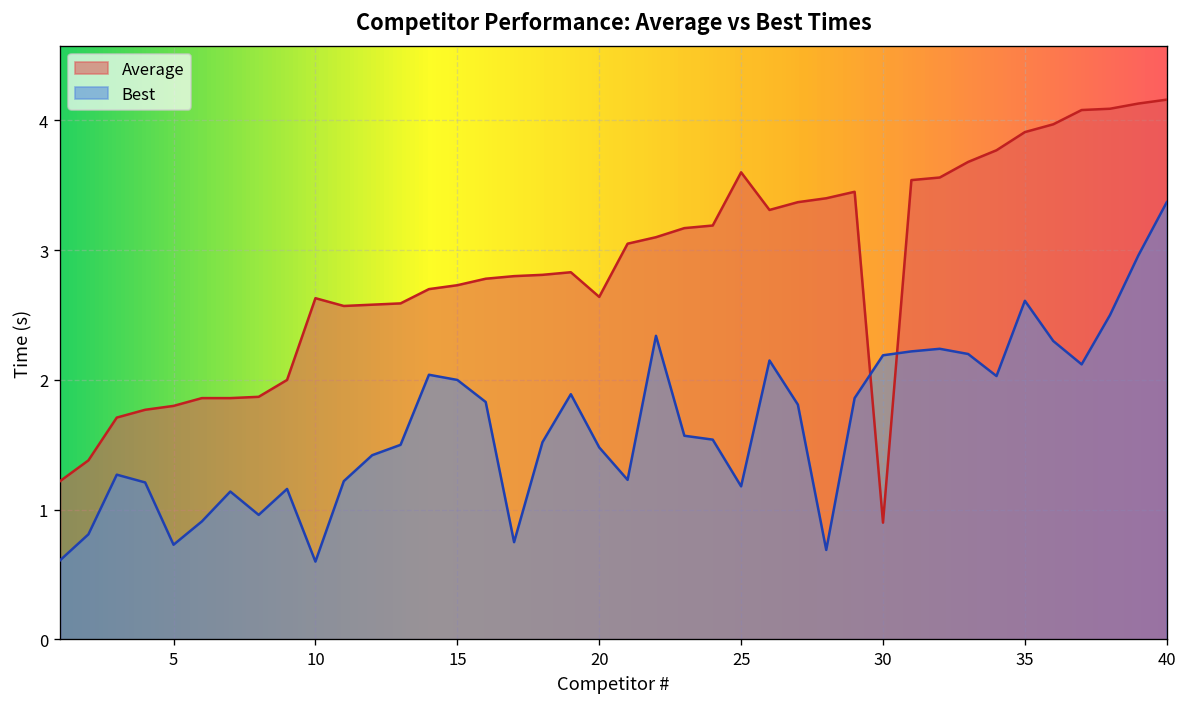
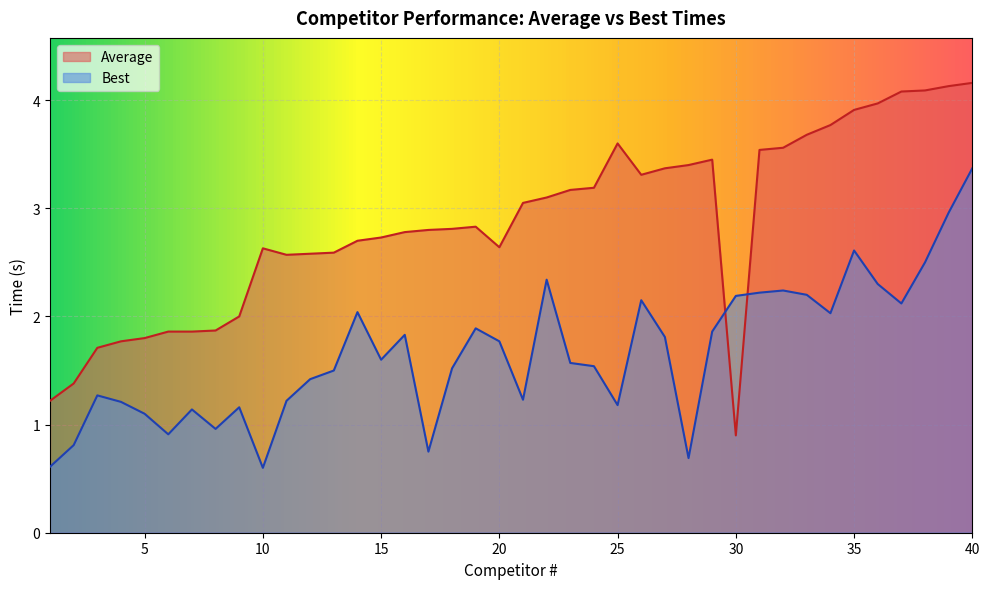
  {
    "Average": {
      "5": 1.80,
      "10": 2.63,
      "15": 2.73,
      "20": 2.64,
      "25": 3.60,
      "30": 0.90,
      "35": 3.91,
      "40": 4.16
    },
    "Best": {
-     "5": 0.73,
+     "5": 1.10,
      "10": 0.60,
-     "15": 2.0,
-     "20": 1.48,
+     "15": 1.6,
+     "20": 1.77,
      "25": 1.18,
      "30": 2.19,
      "35": 2.61,
      "40": 3.37
    }
  }
